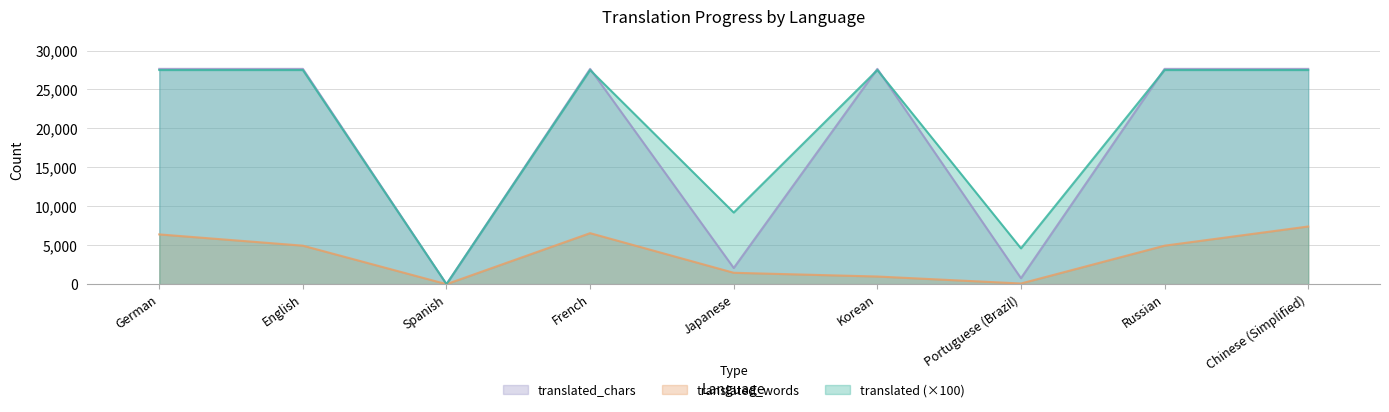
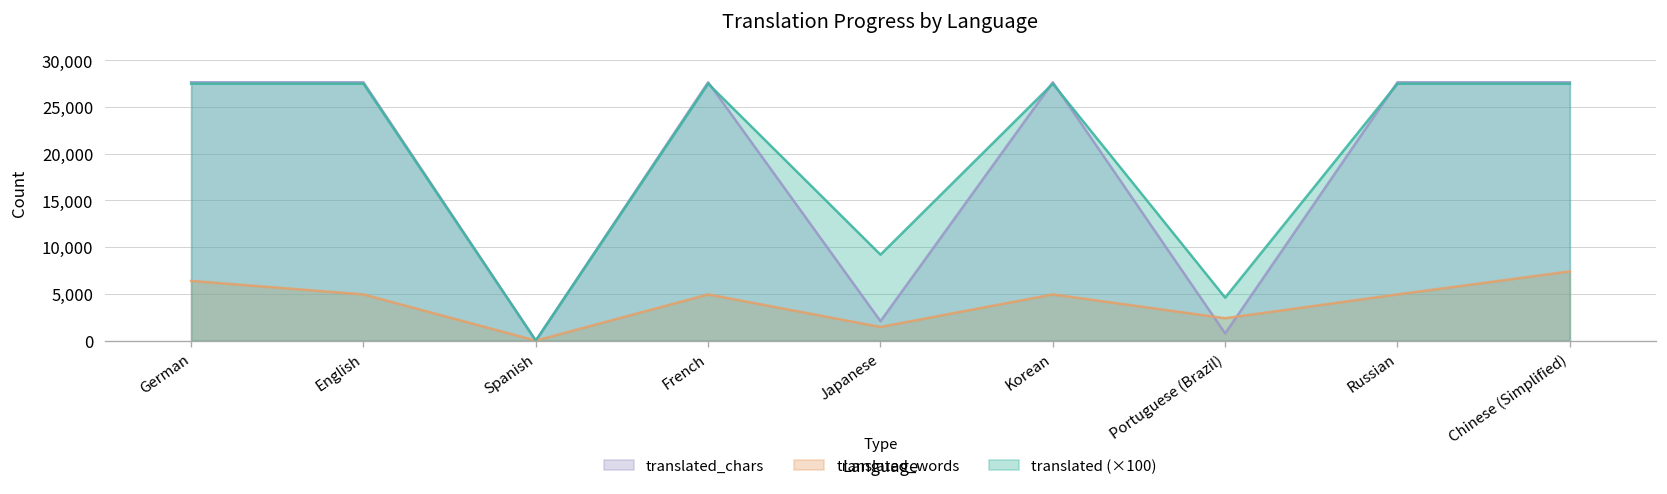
  {
    "translated_words": {
      "German": "6,000",
      "English": "5,000",
-     "French": "7,000",
+     "French": "5,000",
      "Japanese": "1,000",
-     "Korean": "1,000",
-     "Portuguese (Brazil)": "0",
+     "Korean": "5,000",
+     "Portuguese (Brazil)": "2,000",
      "Russian": "5,000",
      "Chinese (Simplified)": "7,000"
    }
  }
